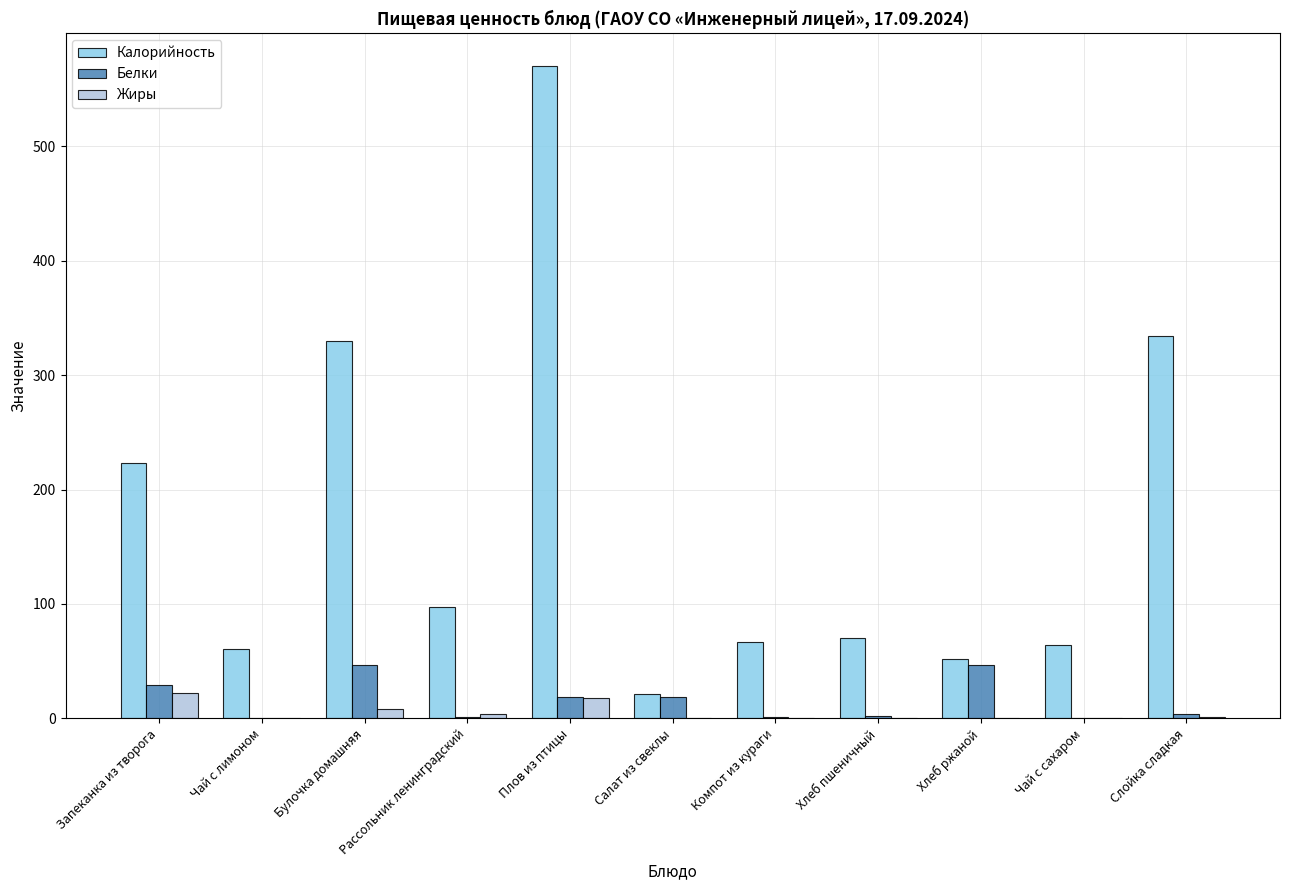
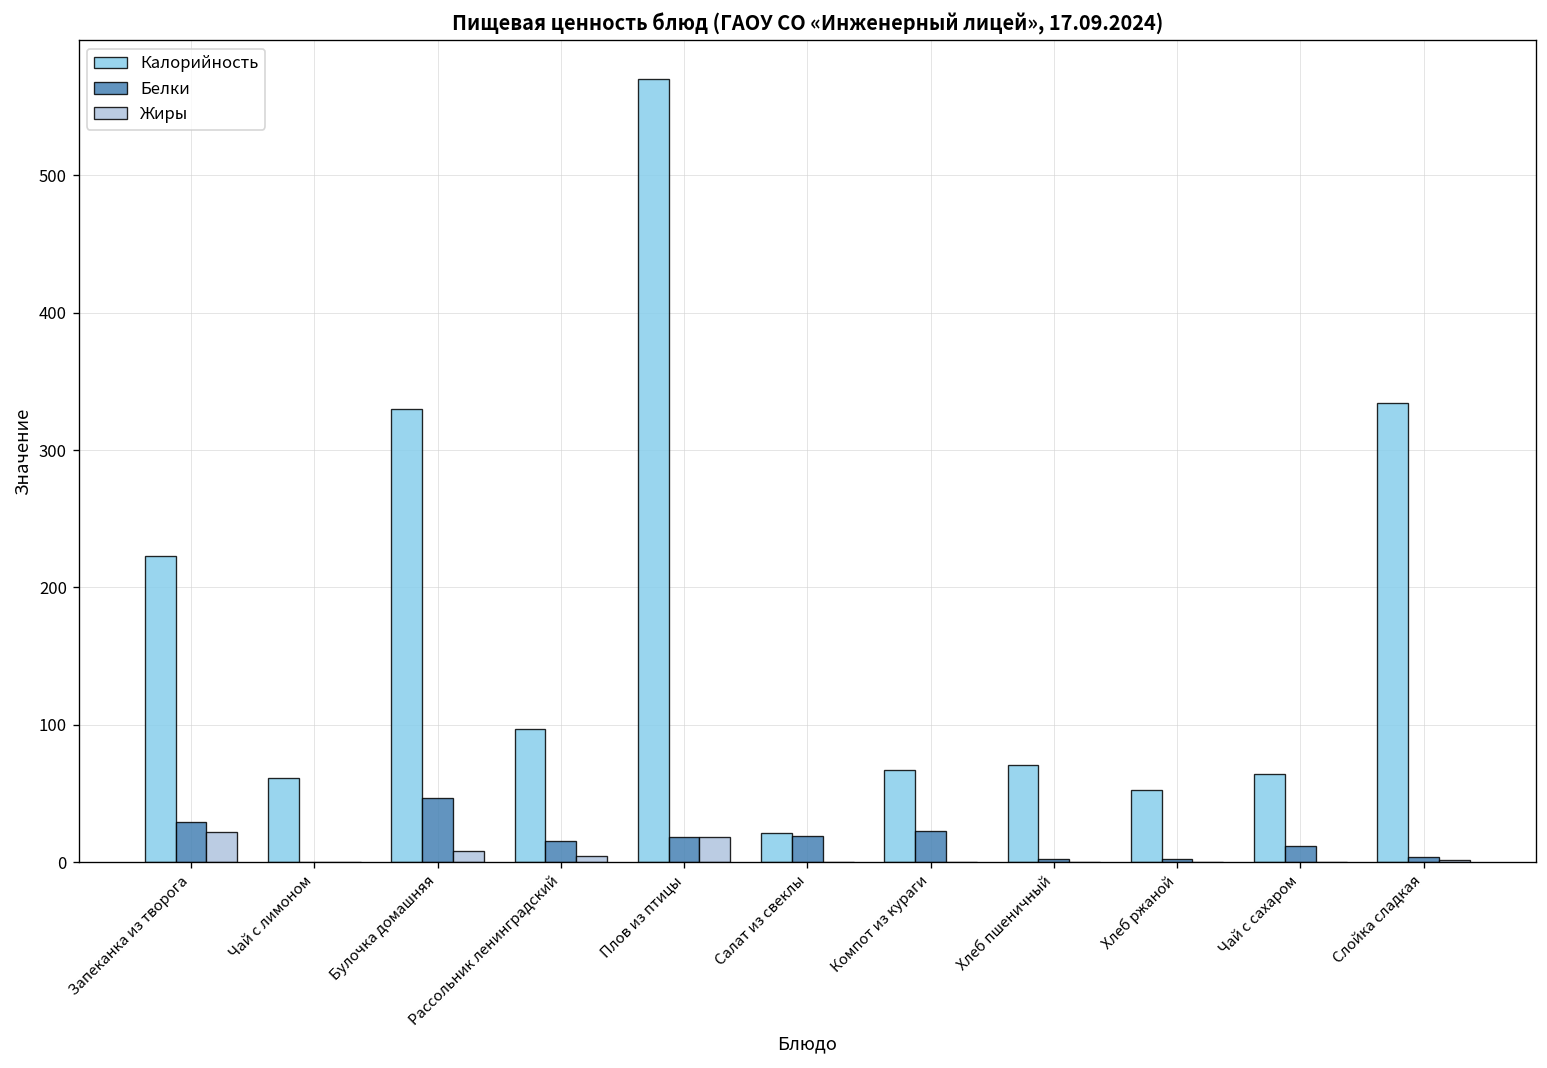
  {
    "Белки": {
      "Запеканка из творога": 29,
      "Булочка домашняя": 47,
-     "Рассольник ленинградский": 2,
+     "Рассольник ленинградский": 16,
      "Плов из птицы": 18,
      "Салат из свеклы": 19,
-     "Компот из кураги": 1,
+     "Компот из кураги": 23,
      "Хлеб пшеничный": 2,
-     "Хлеб ржаной": 47,
-     "Чай с сахаром": 0,
+     "Хлеб ржаной": 2,
+     "Чай с сахаром": 12,
      "Слойка сладкая": 4
    }
  }
